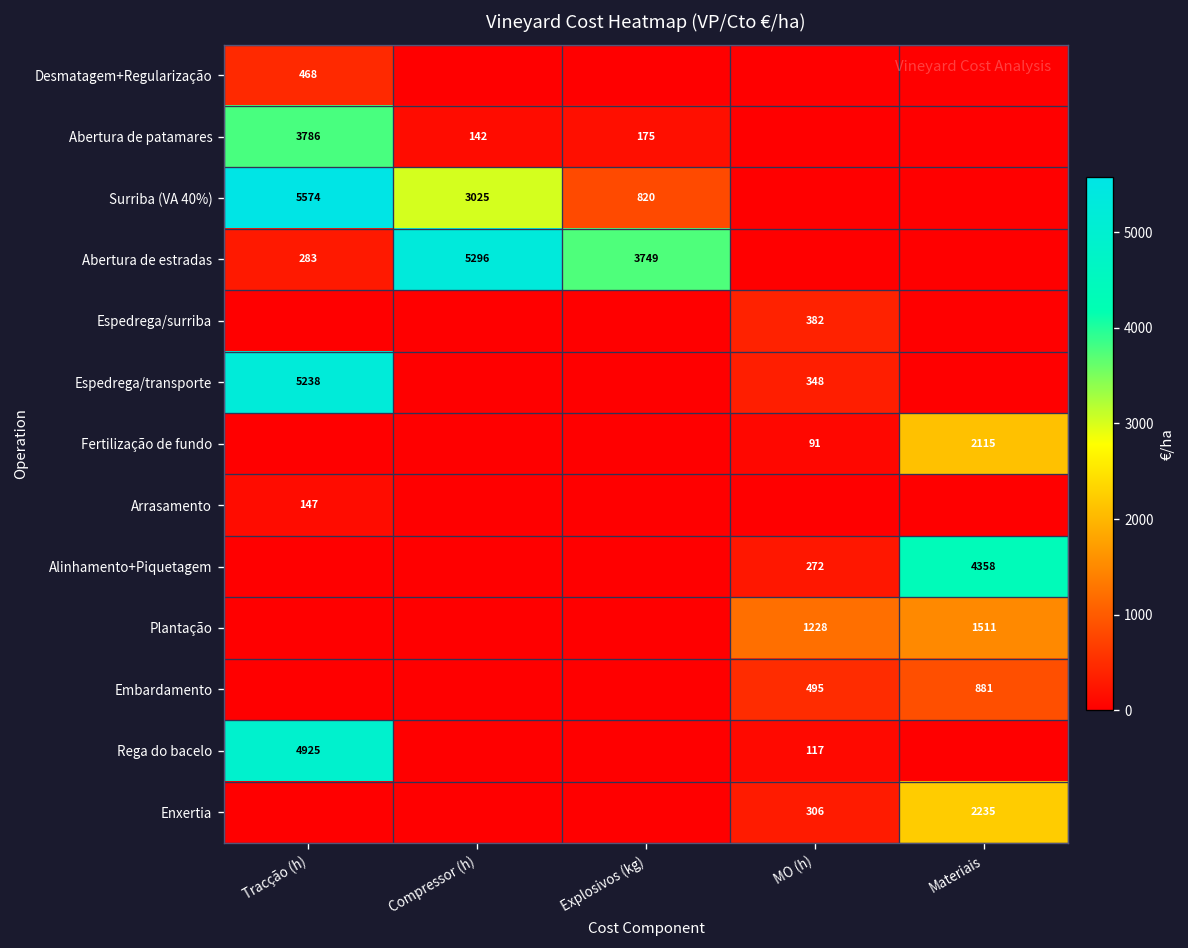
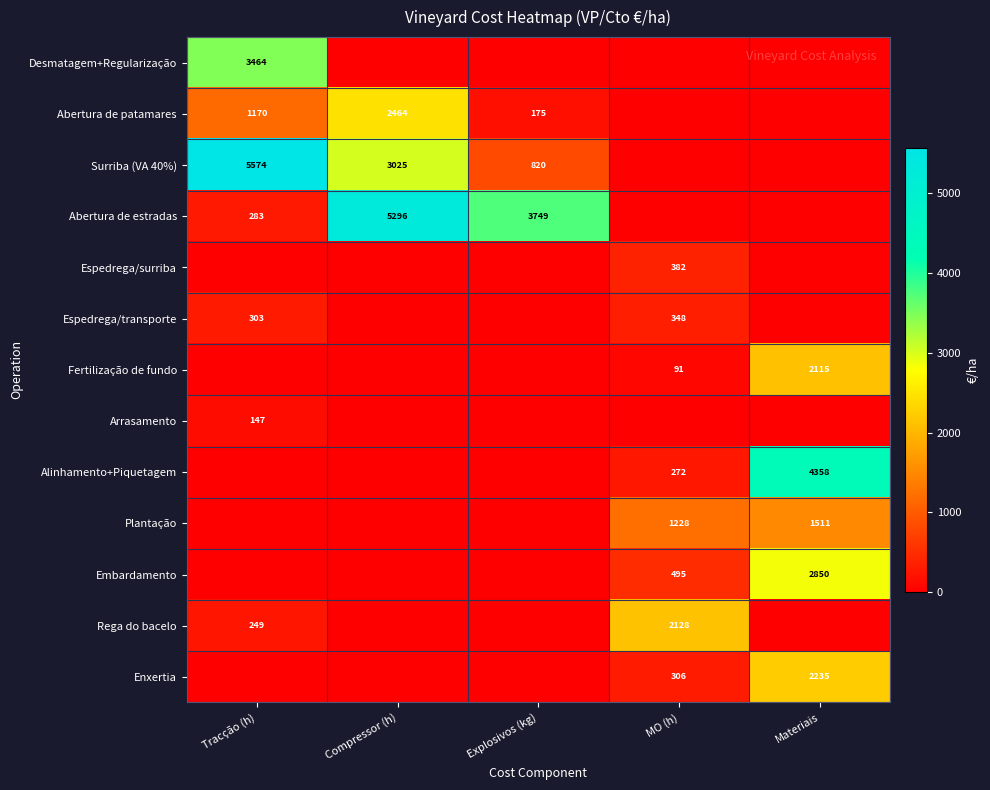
  {
    "Desmatagem+Regularização": {
-     "Tracção (h)": 468
+     "Tracção (h)": 3464
    },
    "Abertura de patamares": {
-     "Tracção (h)": 3786,
-     "Compressor (h)": 142,
+     "Tracção (h)": 1170,
+     "Compressor (h)": 2464,
      "Explosivos (kg)": 175
    },
    "Surriba (VA 40%)": {
      "Tracção (h)": 5574,
      "Compressor (h)": 3025,
      "Explosivos (kg)": 820
    },
    "Abertura de estradas": {
      "Tracção (h)": 283,
      "Compressor (h)": 5296,
      "Explosivos (kg)": 3749
    },
    "Espedrega/surriba": {
      "MO (h)": 382
    },
    "Espedrega/transporte": {
-     "Tracção (h)": 5238,
+     "Tracção (h)": 303,
      "MO (h)": 348
    },
    "Fertilização de fundo": {
      "MO (h)": 91,
      "Materiais": 2115
    },
    "Arrasamento": {
      "Tracção (h)": 147
    },
    "Alinhamento+Piquetagem": {
      "MO (h)": 272,
      "Materiais": 4358
    },
    "Plantação": {
      "MO (h)": 1228,
      "Materiais": 1511
    },
    "Embardamento": {
      "MO (h)": 495,
-     "Materiais": 881
+     "Materiais": 2850
    },
    "Rega do bacelo": {
-     "Tracção (h)": 4925,
-     "MO (h)": 117
+     "Tracção (h)": 249,
+     "MO (h)": 2128
    },
    "Enxertia": {
      "MO (h)": 306,
      "Materiais": 2235
    }
  }
